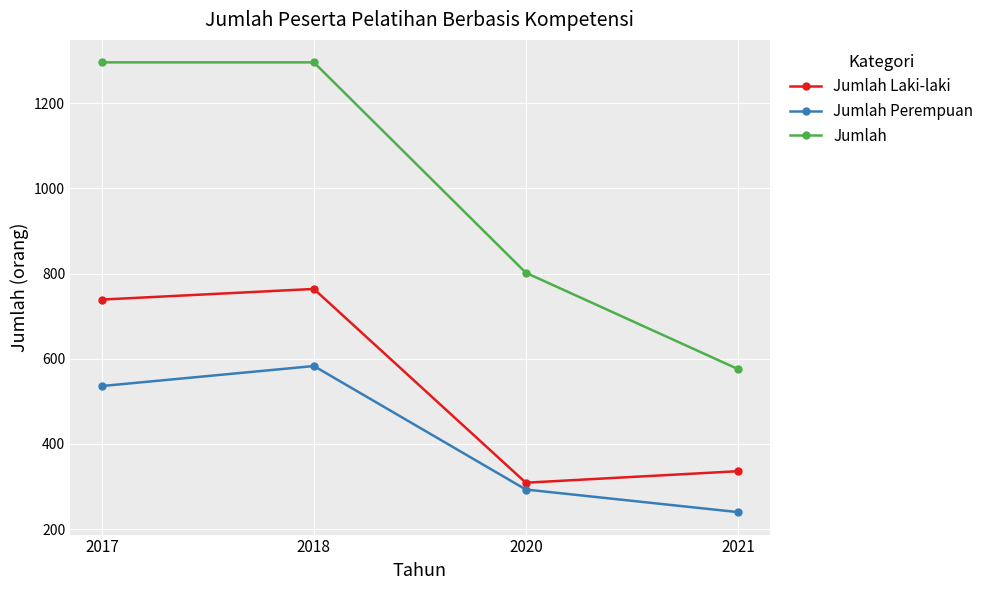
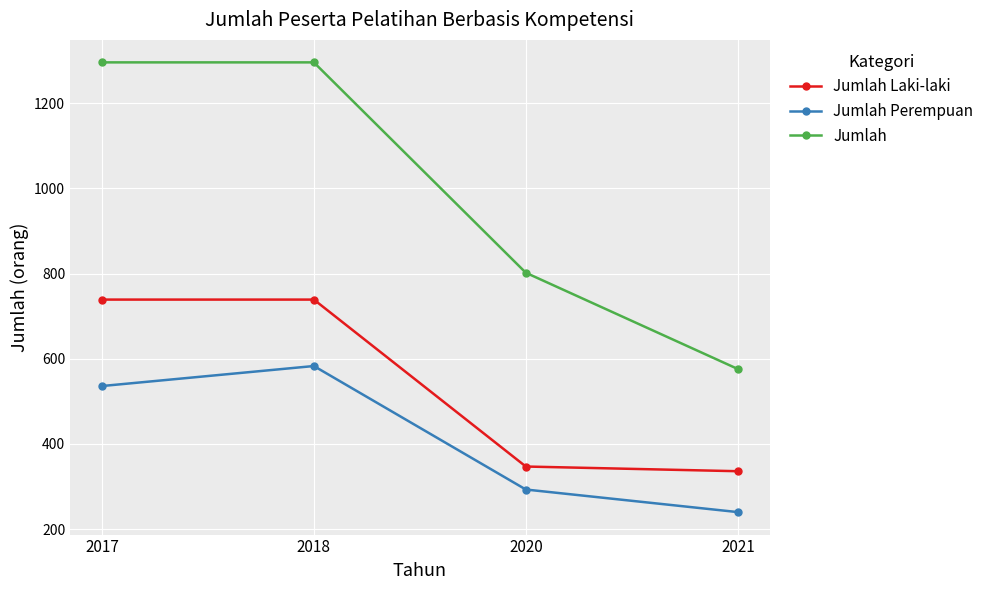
  {
    "Jumlah Laki-laki": {
      "2017": 740,
-     "2018": 760,
-     "2020": 310,
+     "2018": 740,
+     "2020": 350,
      "2021": 340
    },
    "Jumlah Perempuan": {
      "2017": 540,
      "2018": 580,
      "2020": 290,
      "2021": 240
    },
    "Jumlah": {
      "2017": 1300,
      "2018": 1300,
      "2020": 800,
      "2021": 580
    }
  }
